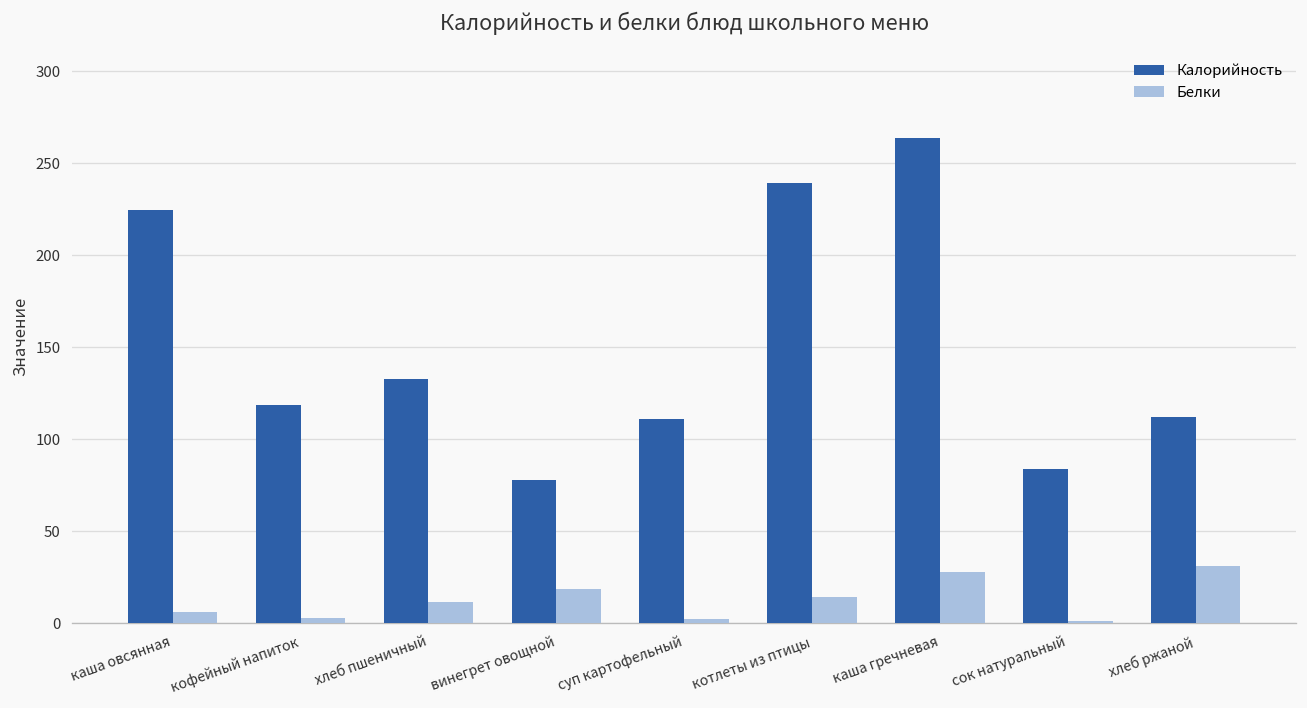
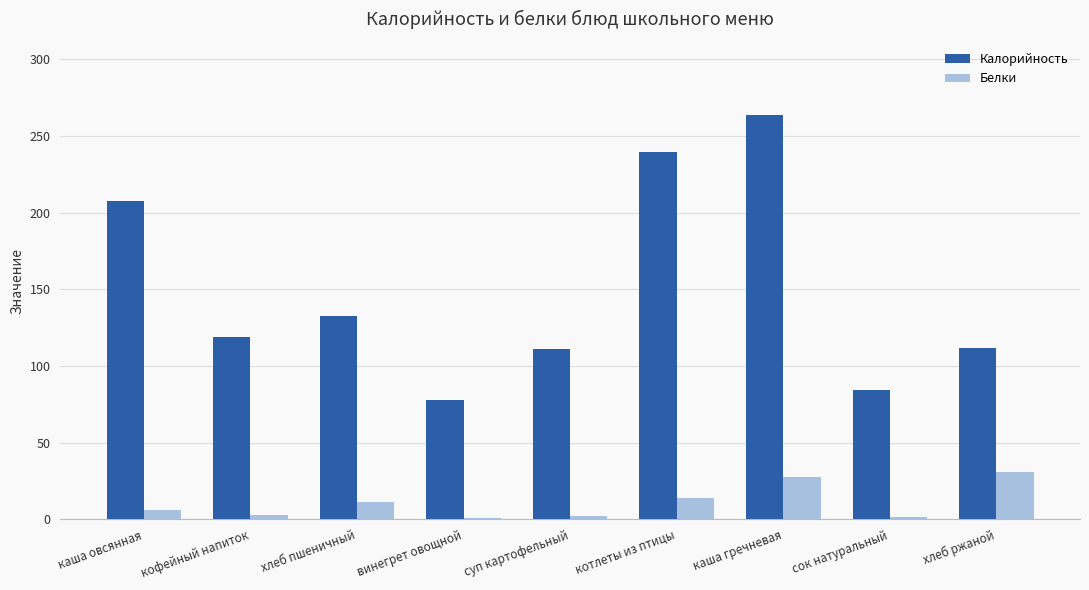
  {
    "Калорийность": {
-     "каша овсянная": 224,
+     "каша овсянная": 207,
      "кофейный напиток": 119,
      "хлеб пшеничный": 133,
      "винегрет овощной": 78,
      "суп картофельный": 111,
      "котлеты из птицы": 239,
      "каша гречневая": 264,
      "сок натуральный": 84,
      "хлеб ржаной": 112
    },
    "Белки": {
      "каша овсянная": 6,
      "кофейный напиток": 3,
      "хлеб пшеничный": 12,
-     "винегрет овощной": 19,
+     "винегрет овощной": 1,
      "суп картофельный": 2,
      "котлеты из птицы": 14,
      "каша гречневая": 28,
      "хлеб ржаной": 31
    }
  }
